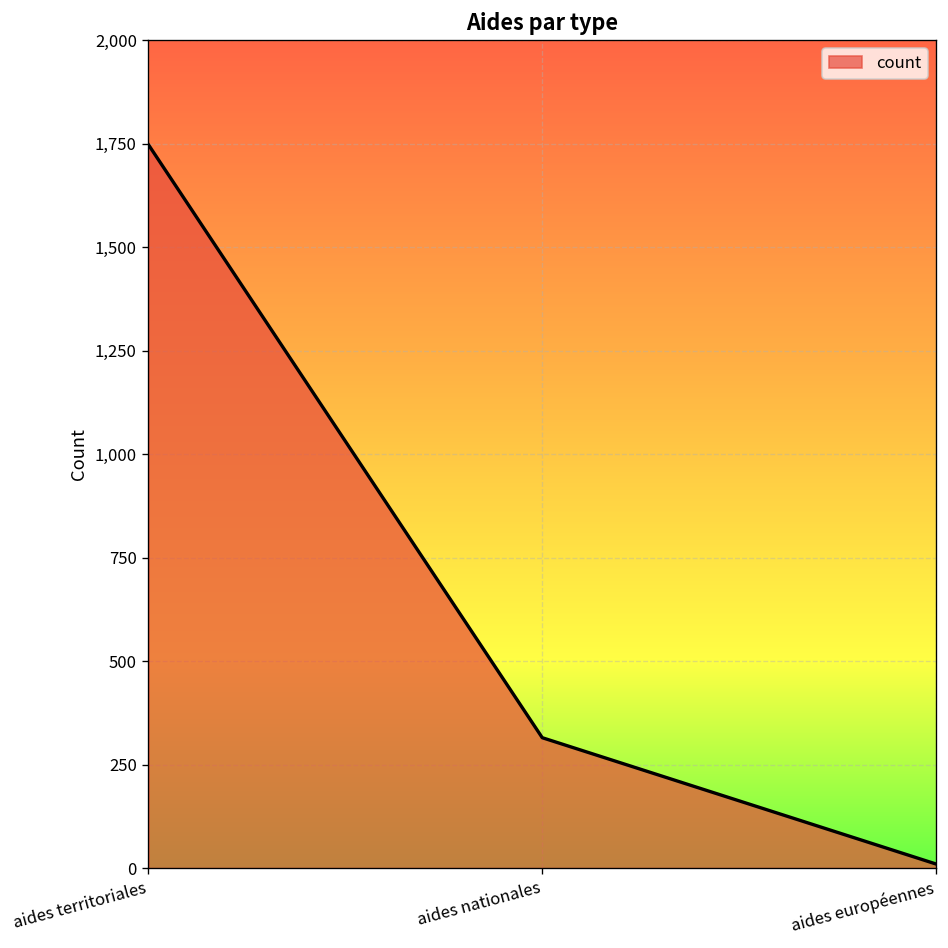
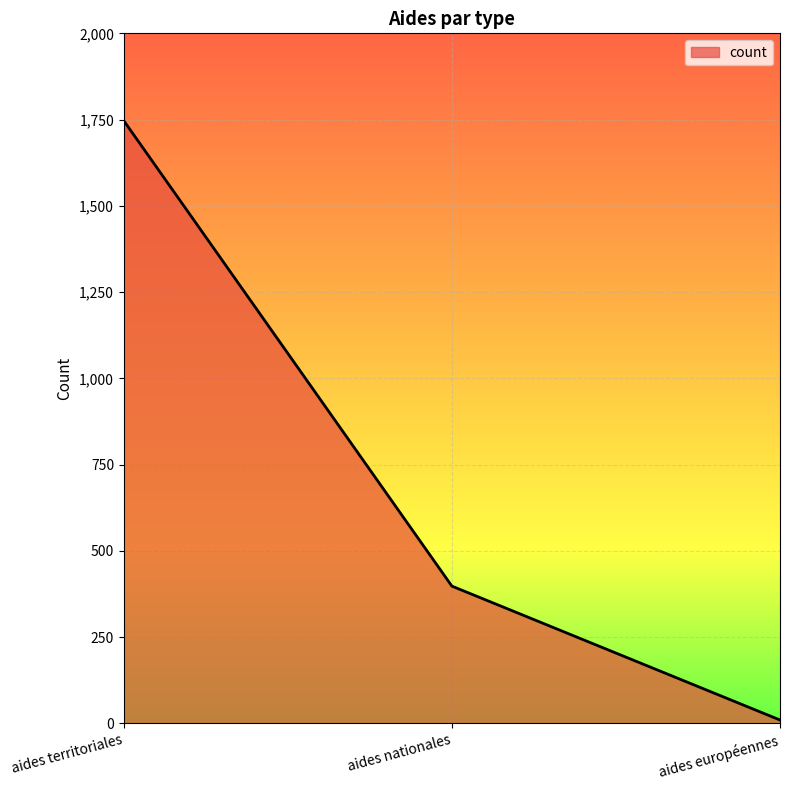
  {
    "aides territoriales": "1,750",
-   "aides nationales": "320",
+   "aides nationales": "400",
    "aides européennes": "10"
  }
